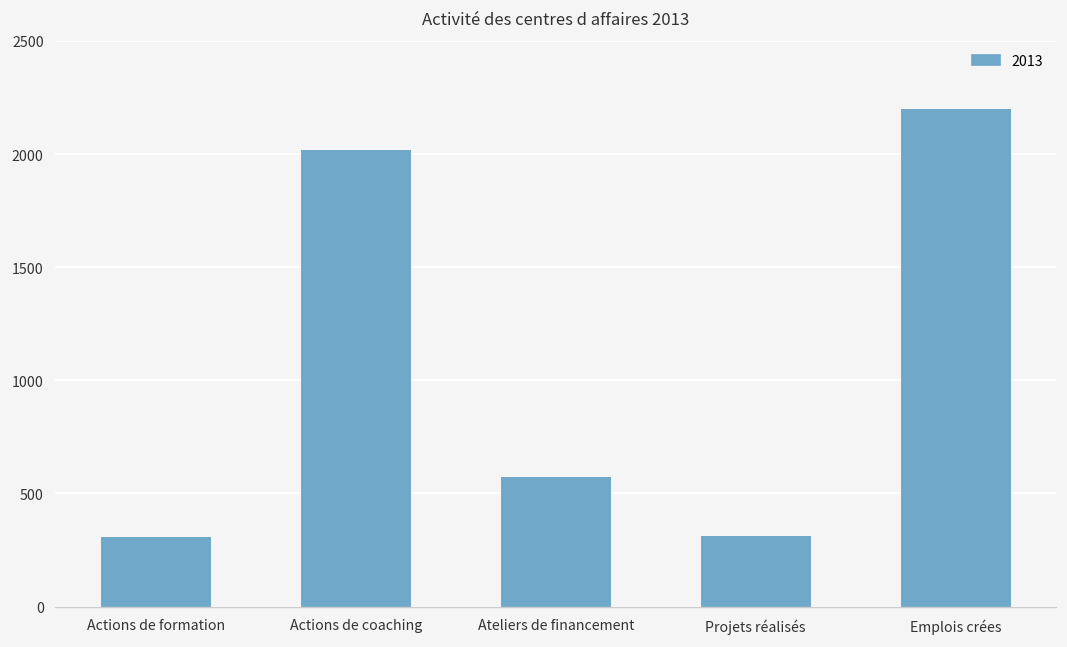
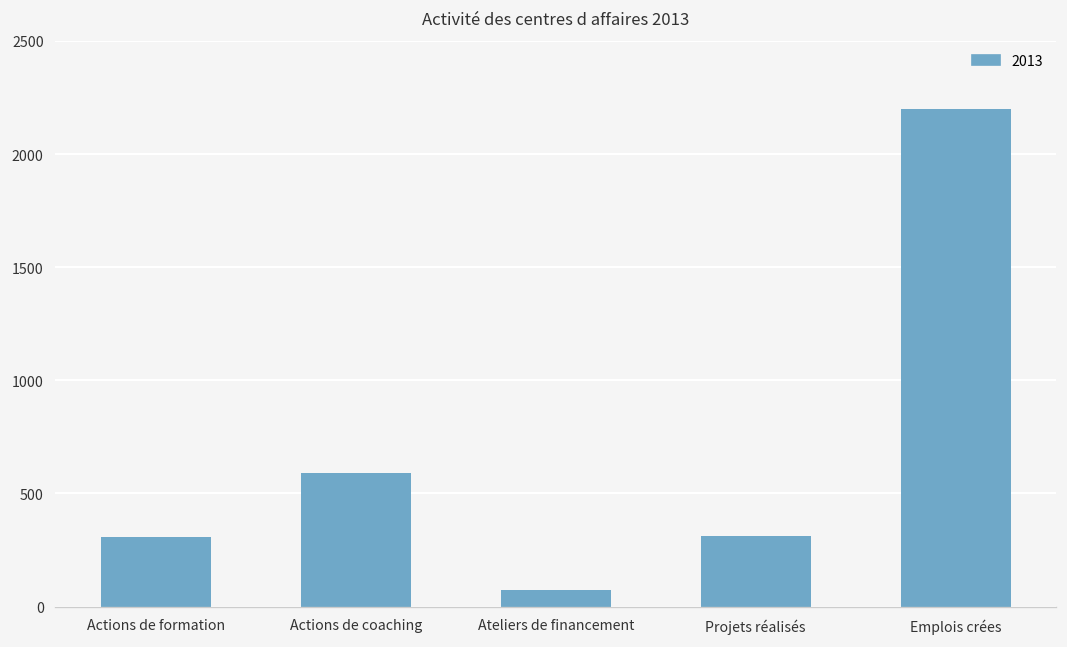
  {
    "Actions de formation": 310,
-   "Actions de coaching": 2020,
-   "Ateliers de financement": 570,
+   "Actions de coaching": 590,
+   "Ateliers de financement": 80,
    "Projets réalisés": 310,
    "Emplois crées": 2200
  }
